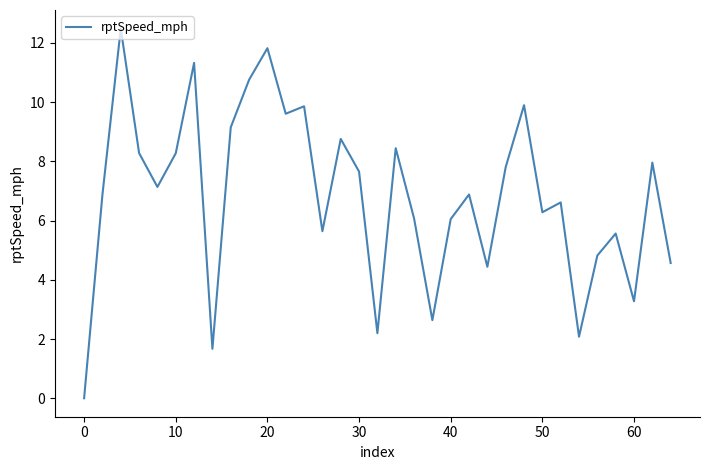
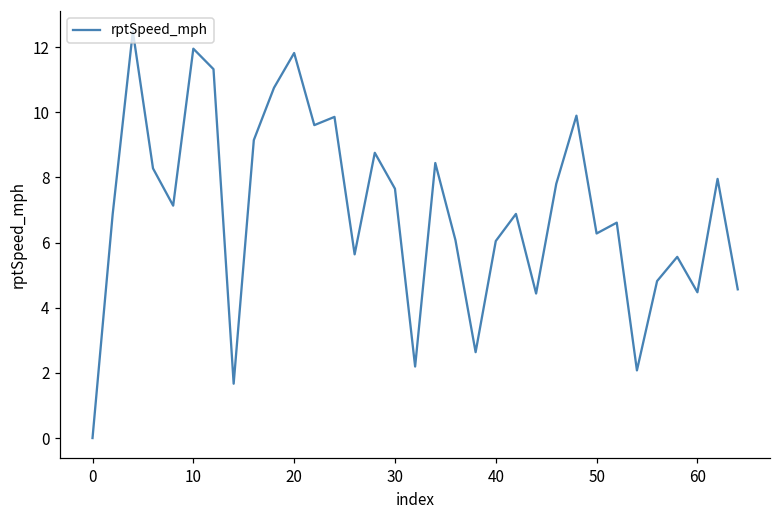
  {
    "0": 0.0,
-   "10": 8.3,
+   "10": 12.0,
    "20": 11.8,
    "30": 7.7,
    "40": 6.0,
    "50": 6.3,
-   "60": 3.3
+   "60": 4.5
  }
